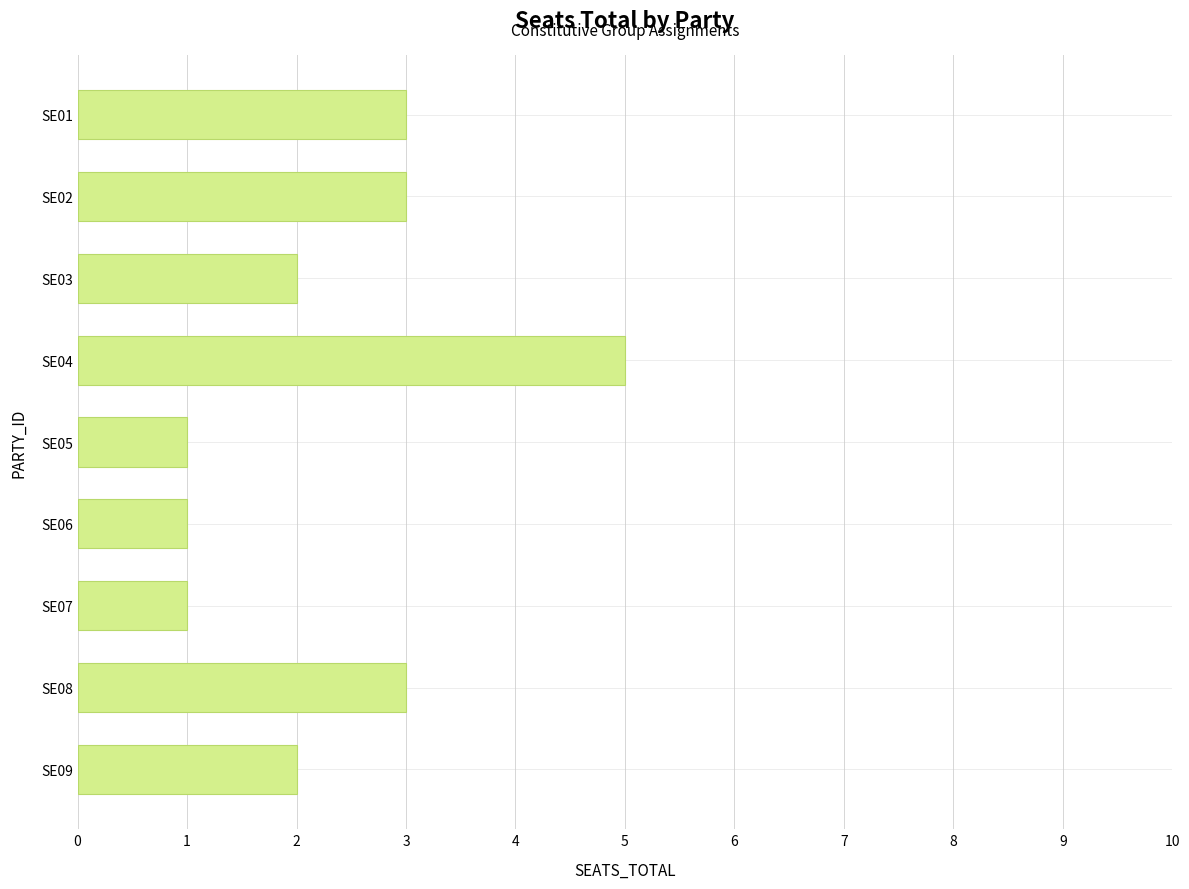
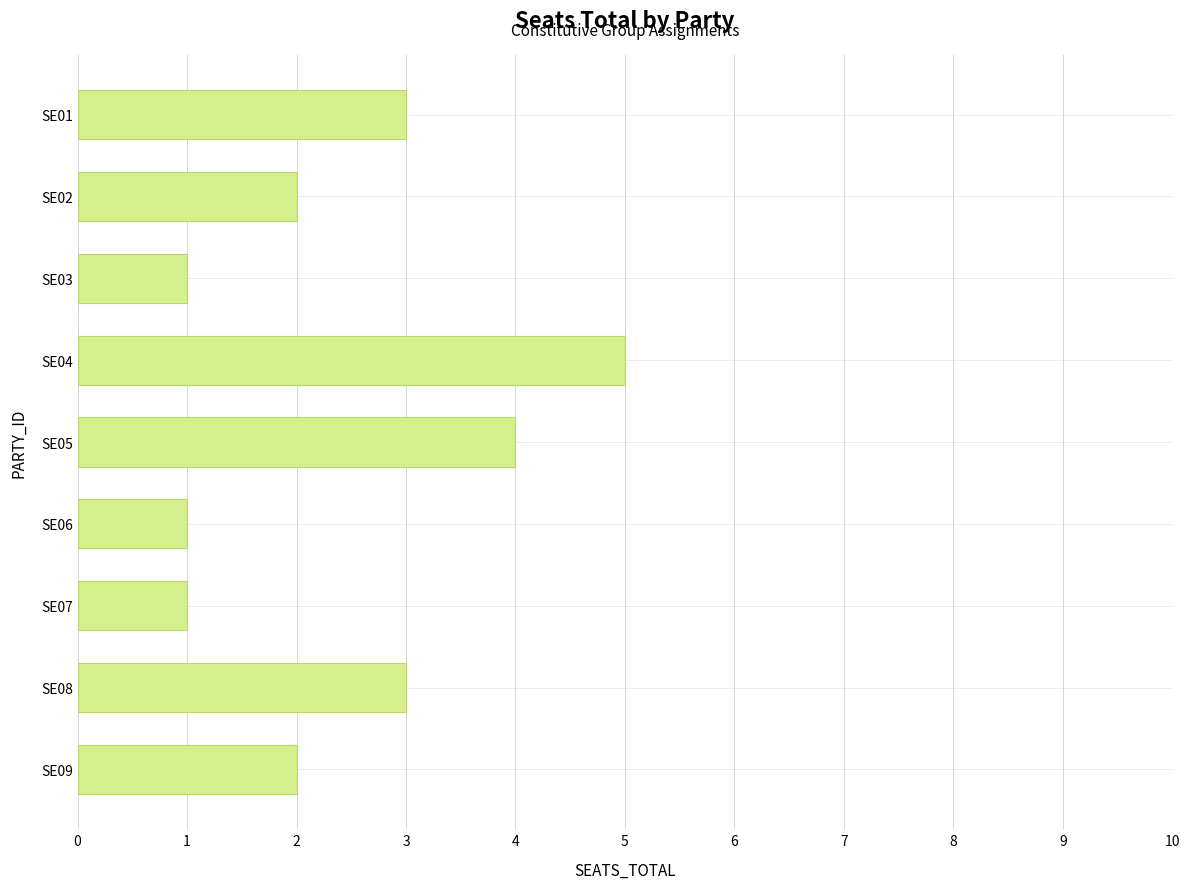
  {
    "SE01": 3,
-   "SE02": 3,
-   "SE03": 2,
+   "SE02": 2,
+   "SE03": 1,
    "SE04": 5,
-   "SE05": 1,
+   "SE05": 4,
    "SE06": 1,
    "SE07": 1,
    "SE08": 3,
    "SE09": 2
  }
